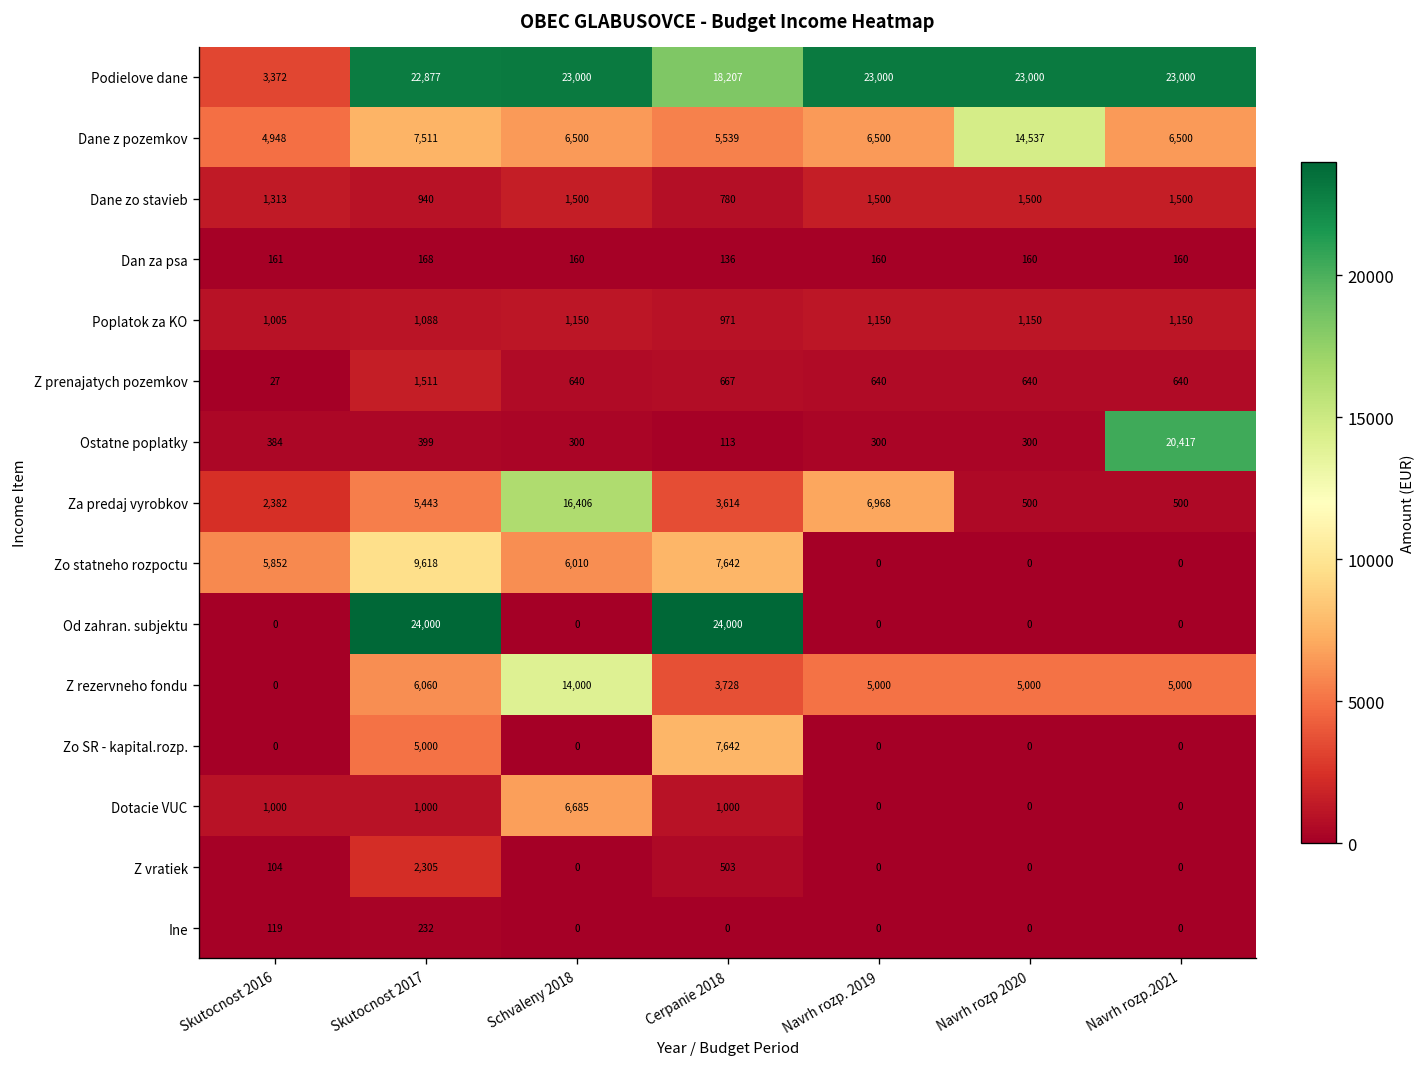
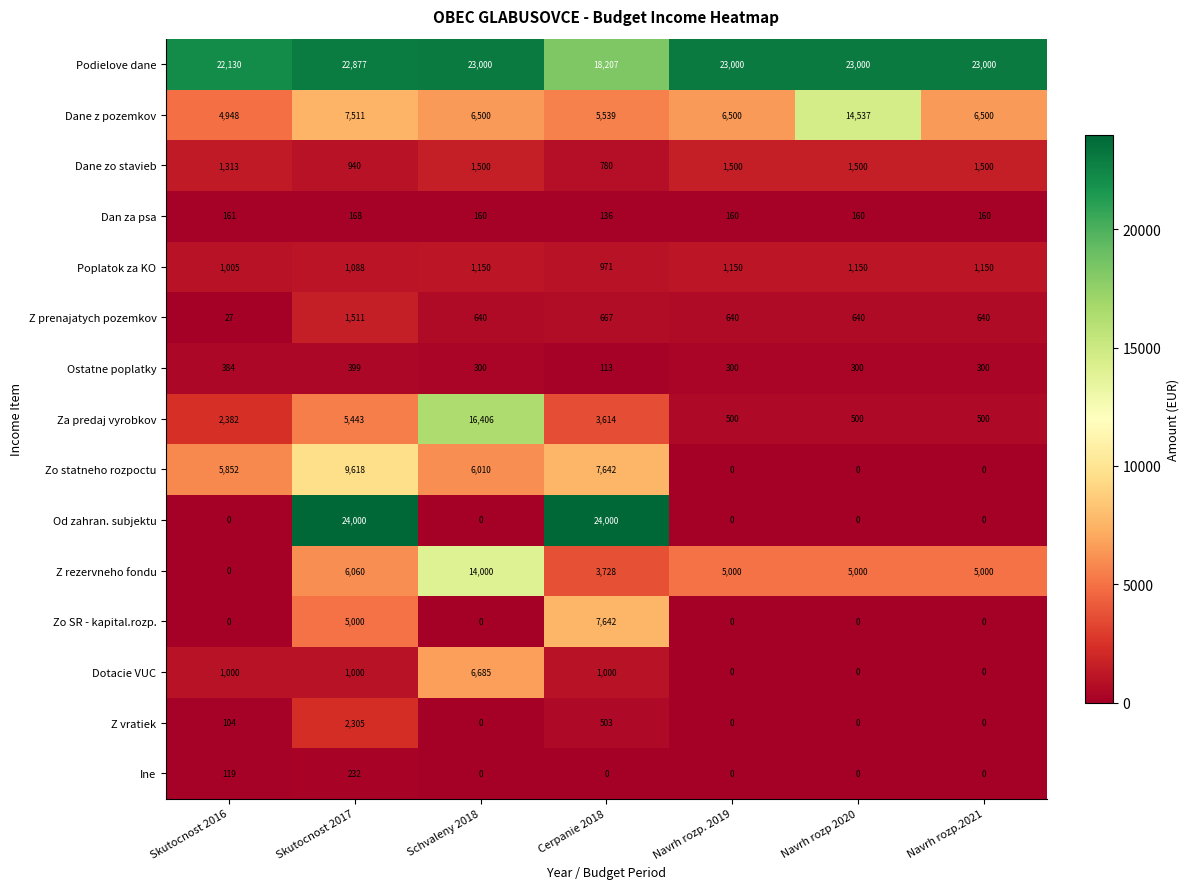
  {
    "Podielove dane": {
-     "Skutocnost 2016": "3,372",
+     "Skutocnost 2016": "22,130",
      "Skutocnost 2017": "22,877",
      "Schvaleny 2018": "23,000",
      "Cerpanie 2018": "18,207",
      "Navrh rozp. 2019": "23,000",
      "Navrh rozp 2020": "23,000",
      "Navrh rozp.2021": "23,000"
    },
    "Dane z pozemkov": {
      "Skutocnost 2016": "4,948",
      "Skutocnost 2017": "7,511",
      "Schvaleny 2018": "6,500",
      "Cerpanie 2018": "5,539",
      "Navrh rozp. 2019": "6,500",
      "Navrh rozp 2020": "14,537",
      "Navrh rozp.2021": "6,500"
    },
    "Dane zo stavieb": {
      "Skutocnost 2016": "1,313",
      "Skutocnost 2017": "940",
      "Schvaleny 2018": "1,500",
      "Cerpanie 2018": "780",
      "Navrh rozp. 2019": "1,500",
      "Navrh rozp 2020": "1,500",
      "Navrh rozp.2021": "1,500"
    },
    "Dan za psa": {
      "Skutocnost 2016": "161",
      "Skutocnost 2017": "168",
      "Schvaleny 2018": "160",
      "Cerpanie 2018": "136",
      "Navrh rozp. 2019": "160",
      "Navrh rozp 2020": "160",
      "Navrh rozp.2021": "160"
    },
    "Poplatok za KO": {
      "Skutocnost 2016": "1,005",
      "Skutocnost 2017": "1,088",
      "Schvaleny 2018": "1,150",
      "Cerpanie 2018": "971",
      "Navrh rozp. 2019": "1,150",
      "Navrh rozp 2020": "1,150",
      "Navrh rozp.2021": "1,150"
    },
    "Z prenajatych pozemkov": {
      "Skutocnost 2016": "27",
      "Skutocnost 2017": "1,511",
      "Schvaleny 2018": "640",
      "Cerpanie 2018": "667",
      "Navrh rozp. 2019": "640",
      "Navrh rozp 2020": "640",
      "Navrh rozp.2021": "640"
    },
    "Ostatne poplatky": {
      "Skutocnost 2016": "384",
      "Skutocnost 2017": "399",
      "Schvaleny 2018": "300",
      "Cerpanie 2018": "113",
      "Navrh rozp. 2019": "300",
      "Navrh rozp 2020": "300",
-     "Navrh rozp.2021": "20,417"
+     "Navrh rozp.2021": "300"
    },
    "Za predaj vyrobkov": {
      "Skutocnost 2016": "2,382",
      "Skutocnost 2017": "5,443",
      "Schvaleny 2018": "16,406",
      "Cerpanie 2018": "3,614",
-     "Navrh rozp. 2019": "6,968",
+     "Navrh rozp. 2019": "500",
      "Navrh rozp 2020": "500",
      "Navrh rozp.2021": "500"
    },
    "Zo statneho rozpoctu": {
      "Skutocnost 2016": "5,852",
      "Skutocnost 2017": "9,618",
      "Schvaleny 2018": "6,010",
      "Cerpanie 2018": "7,642",
      "Navrh rozp. 2019": "0",
      "Navrh rozp 2020": "0",
      "Navrh rozp.2021": "0"
    },
    "Od zahran. subjektu": {
      "Skutocnost 2016": "0",
      "Skutocnost 2017": "24,000",
      "Schvaleny 2018": "0",
      "Cerpanie 2018": "24,000",
      "Navrh rozp. 2019": "0",
      "Navrh rozp 2020": "0",
      "Navrh rozp.2021": "0"
    },
    "Z rezervneho fondu": {
      "Skutocnost 2016": "0",
      "Skutocnost 2017": "6,060",
      "Schvaleny 2018": "14,000",
      "Cerpanie 2018": "3,728",
      "Navrh rozp. 2019": "5,000",
      "Navrh rozp 2020": "5,000",
      "Navrh rozp.2021": "5,000"
    },
    "Zo SR - kapital.rozp.": {
      "Skutocnost 2016": "0",
      "Skutocnost 2017": "5,000",
      "Schvaleny 2018": "0",
      "Cerpanie 2018": "7,642",
      "Navrh rozp. 2019": "0",
      "Navrh rozp 2020": "0",
      "Navrh rozp.2021": "0"
    },
    "Dotacie VUC": {
      "Skutocnost 2016": "1,000",
      "Skutocnost 2017": "1,000",
      "Schvaleny 2018": "6,685",
      "Cerpanie 2018": "1,000",
      "Navrh rozp. 2019": "0",
      "Navrh rozp 2020": "0",
      "Navrh rozp.2021": "0"
    },
    "Z vratiek": {
      "Skutocnost 2016": "104",
      "Skutocnost 2017": "2,305",
      "Schvaleny 2018": "0",
      "Cerpanie 2018": "503",
      "Navrh rozp. 2019": "0",
      "Navrh rozp 2020": "0",
      "Navrh rozp.2021": "0"
    },
    "Ine": {
      "Skutocnost 2016": "119",
      "Skutocnost 2017": "232",
      "Schvaleny 2018": "0",
      "Cerpanie 2018": "0",
      "Navrh rozp. 2019": "0",
      "Navrh rozp 2020": "0",
      "Navrh rozp.2021": "0"
    }
  }
